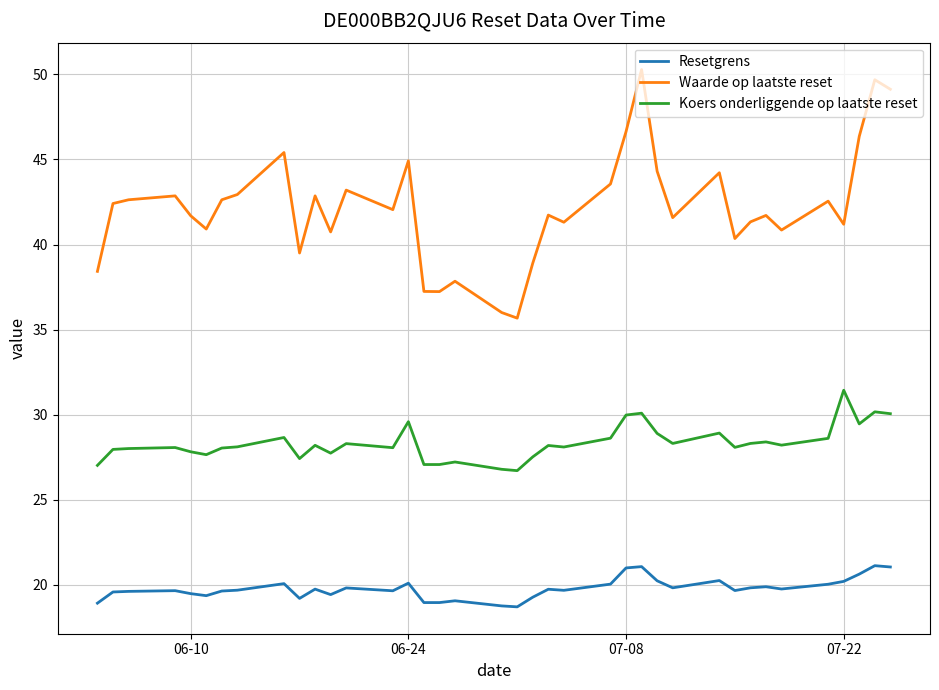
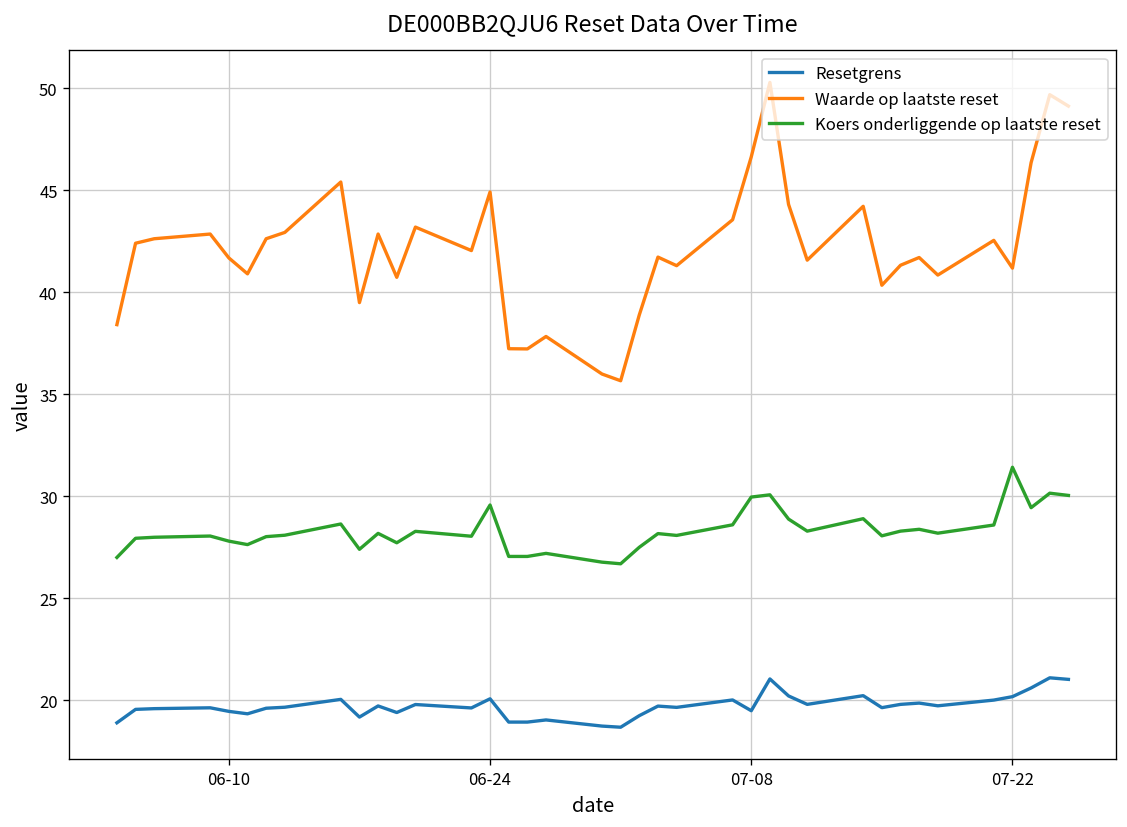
  {
    "Resetgrens": {
      "06-10": 19.5,
      "06-24": 20.1,
-     "07-08": 21.0,
+     "07-08": 19.5,
      "07-22": 20.2
    },
    "Waarde op laatste reset": {
      "06-10": 41.7,
      "06-24": 44.9,
      "07-08": 46.6,
      "07-22": 41.2
    },
    "Koers onderliggende op laatste reset": {
      "06-10": 27.8,
      "06-24": 29.6,
      "07-08": 30.0,
      "07-22": 31.4
    }
  }
